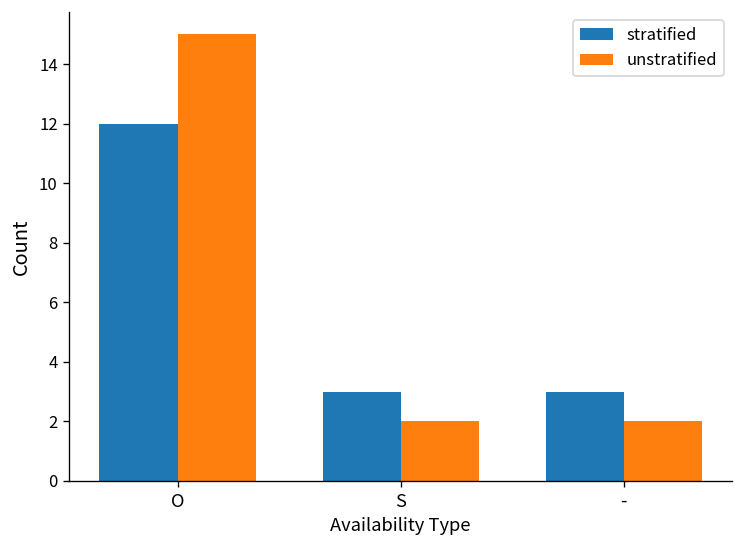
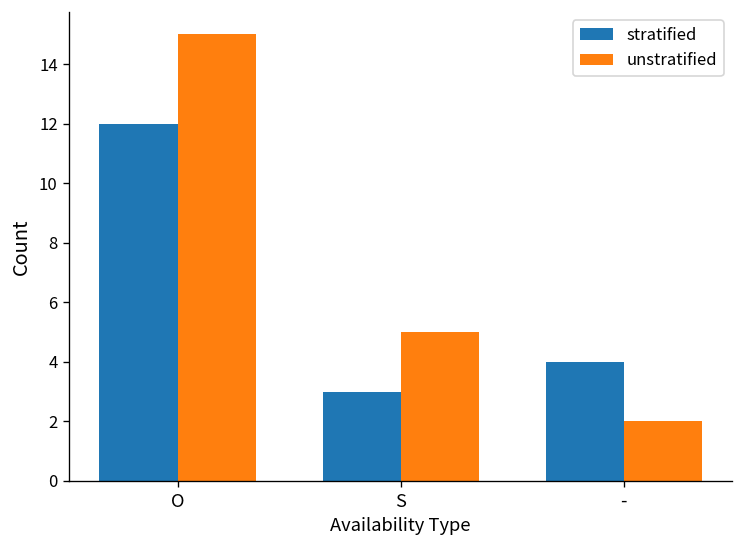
  {
    "stratified": {
      "O": 12,
      "S": 3,
-     "-": 3
+     "-": 4
    },
    "unstratified": {
      "O": 15,
-     "S": 2,
+     "S": 5,
      "-": 2
    }
  }
